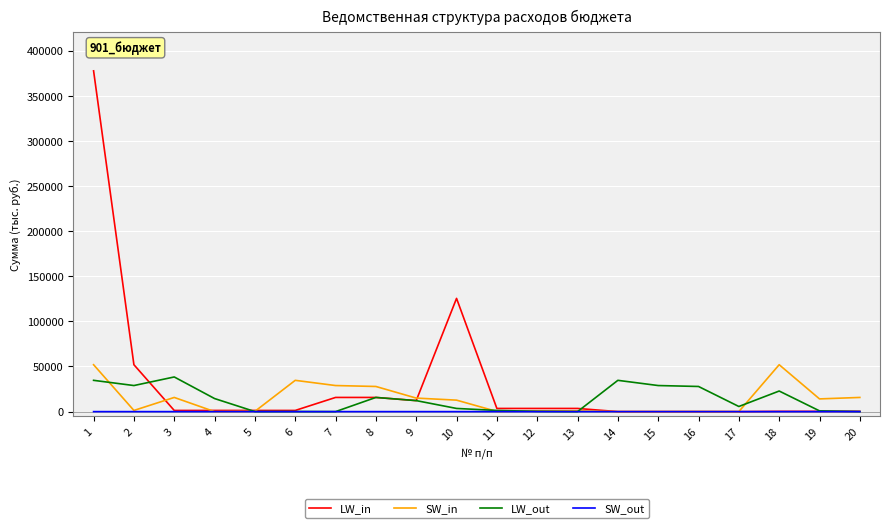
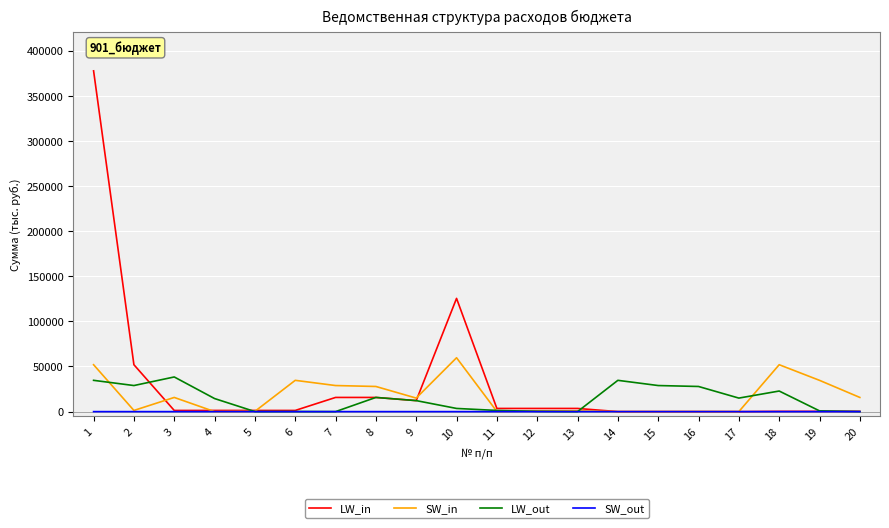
  {
    "LW_in": {
      "2": 50000,
      "7": 20000,
      "10": 130000
    },
    "SW_in": {
      "1": 50000,
      "3": 20000,
      "6": 30000,
      "7": 30000,
      "8": 30000,
      "9": 10000,
-     "10": 10000,
+     "10": 60000,
      "18": 50000,
-     "19": 10000,
+     "19": 30000,
      "20": 20000
    },
    "LW_out": {
      "1": 30000,
      "2": 30000,
      "3": 40000,
      "4": 10000,
      "10": 0,
      "14": 30000,
      "15": 30000,
      "16": 30000,
-     "17": 6000,
+     "17": 15000,
      "18": 20000
    },
    "SW_out": {
      "1": 0,
      "8": 0,
      "9": 0,
      "10": 0
    }
  }
